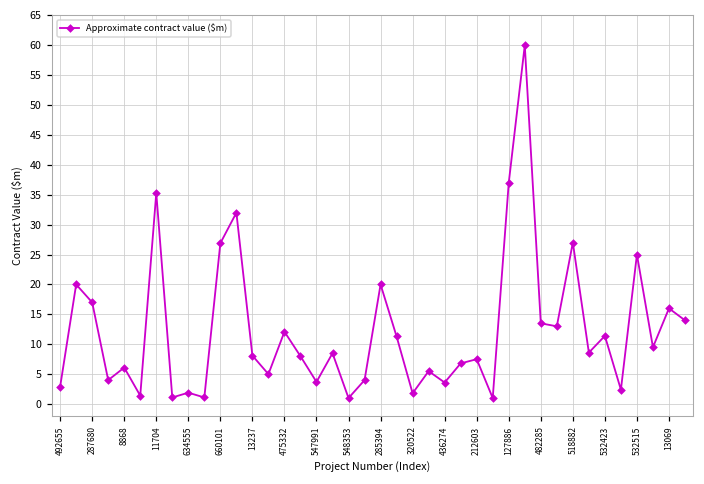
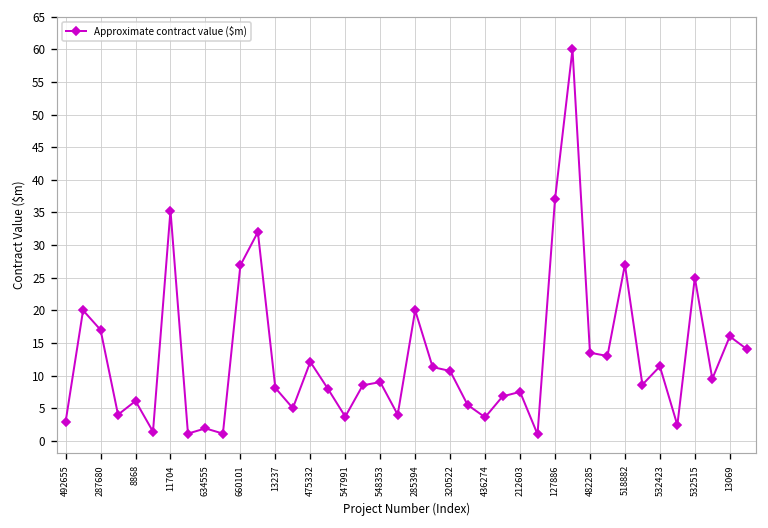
  {
    "492655": 3,
    "287680": 17,
    "8868": 6,
    "11704": 35,
    "634555": 2,
    "660101": 27,
    "13237": 8,
    "475332": 12,
    "547991": 4,
-   "548353": 1,
+   "548353": 9,
    "285394": 20,
-   "320522": 2,
+   "320522": 11,
    "436274": 4,
    "212603": 8,
    "127886": 37,
    "482285": 14,
    "518882": 27,
    "532423": 11,
    "532515": 25,
    "13069": 16
  }
